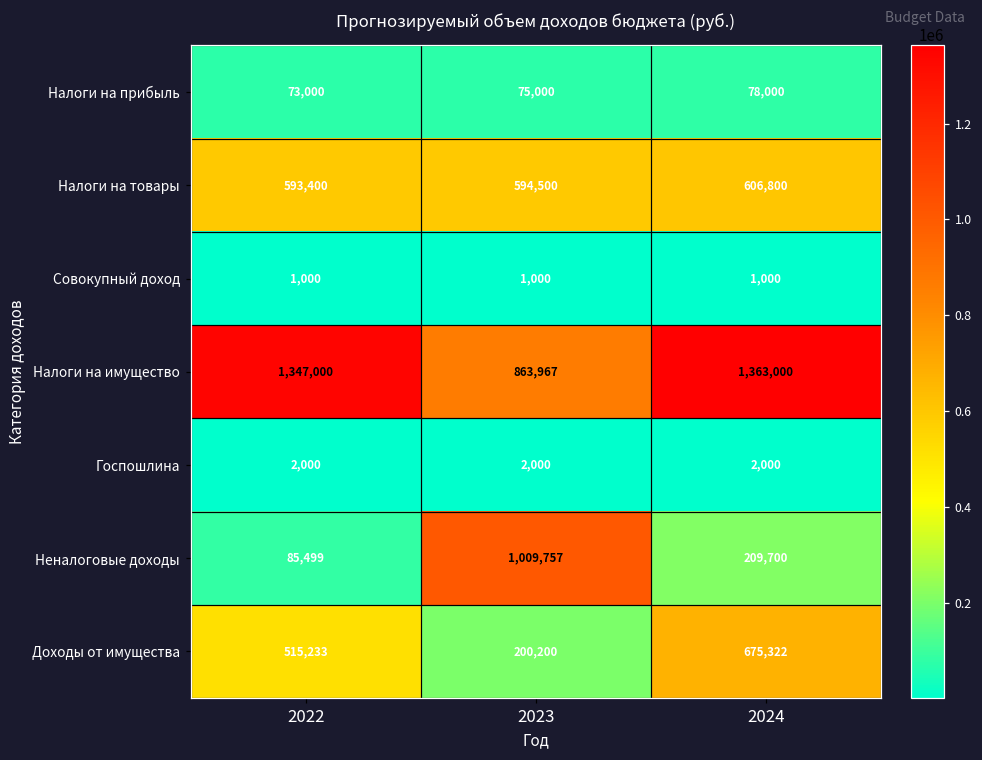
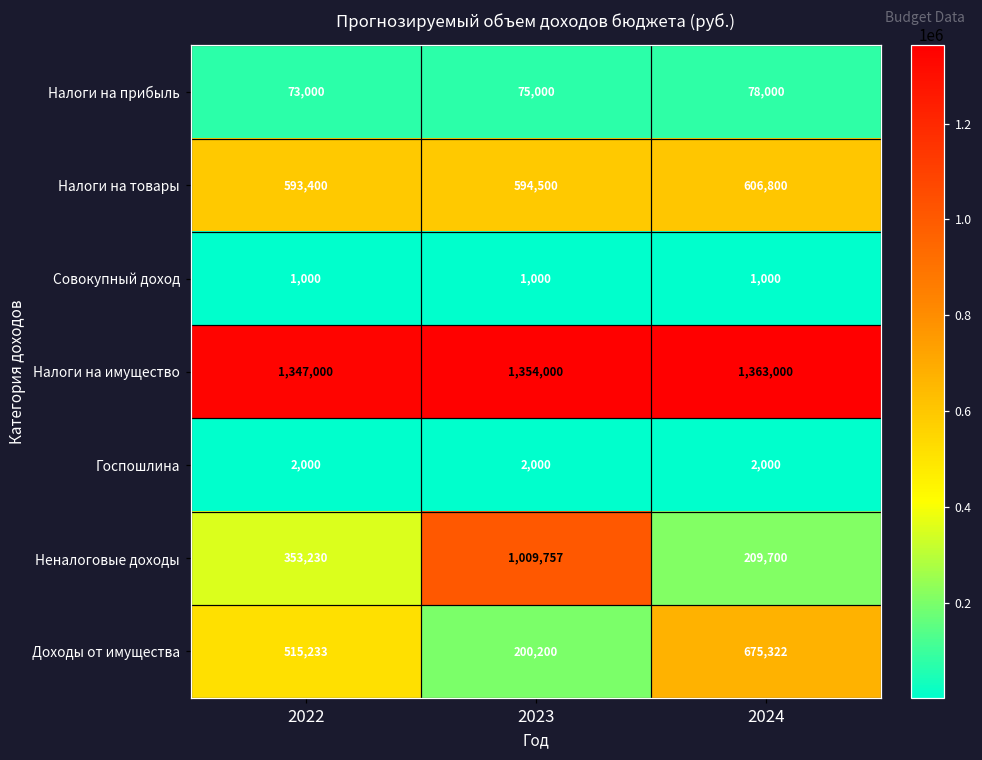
  {
    "Налоги на прибыль": {
      "2022": "73,000",
      "2023": "75,000",
      "2024": "78,000"
    },
    "Налоги на товары": {
      "2022": "593,400",
      "2023": "594,500",
      "2024": "606,800"
    },
    "Совокупный доход": {
      "2022": "1,000",
      "2023": "1,000",
      "2024": "1,000"
    },
    "Налоги на имущество": {
      "2022": "1,347,000",
-     "2023": "863,967",
+     "2023": "1,354,000",
      "2024": "1,363,000"
    },
    "Госпошлина": {
      "2022": "2,000",
      "2023": "2,000",
      "2024": "2,000"
    },
    "Неналоговые доходы": {
-     "2022": "85,499",
+     "2022": "353,230",
      "2023": "1,009,757",
      "2024": "209,700"
    },
    "Доходы от имущества": {
      "2022": "515,233",
      "2023": "200,200",
      "2024": "675,322"
    }
  }
